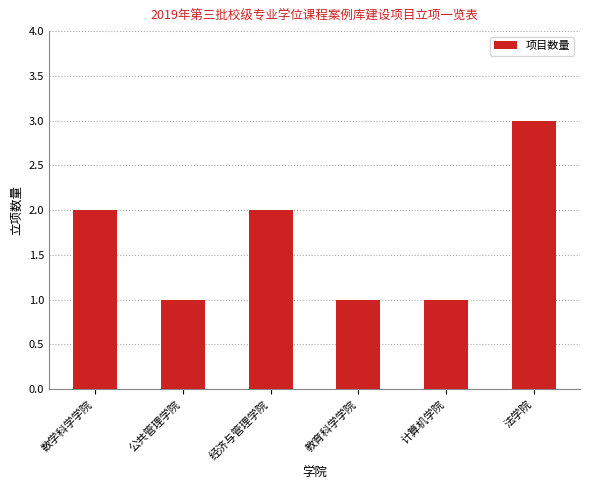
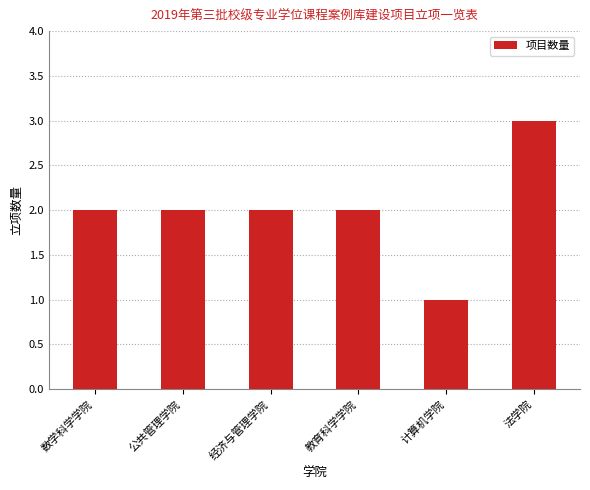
  {
    "数学科学学院": 2,
-   "公共管理学院": 1,
+   "公共管理学院": 2,
    "经济与管理学院": 2,
-   "教育科学学院": 1,
+   "教育科学学院": 2,
    "计算机学院": 1,
    "法学院": 3
  }
